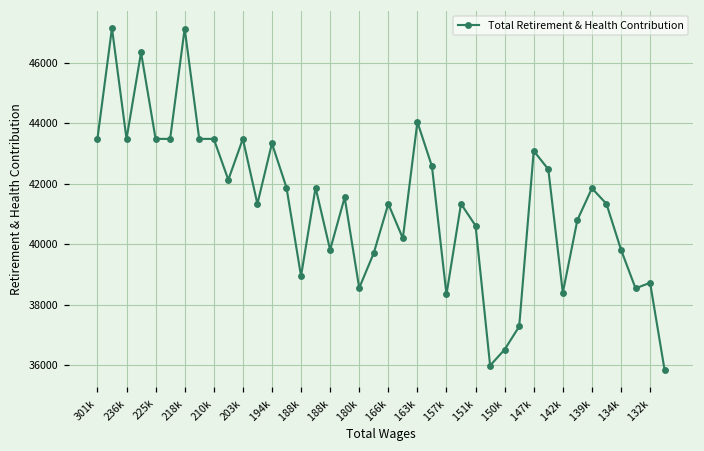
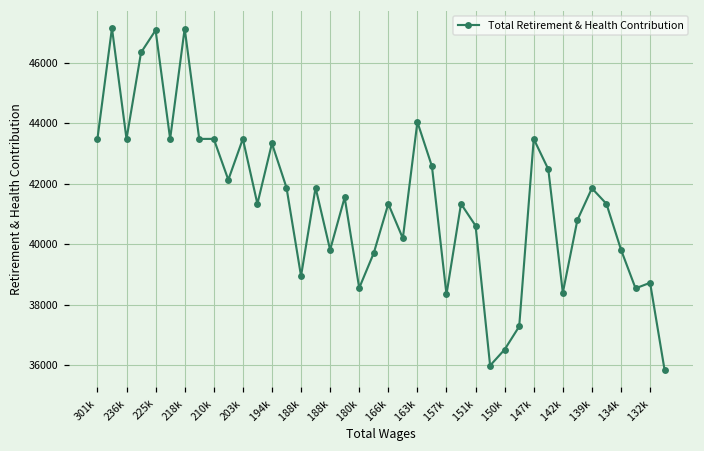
  {
    "301k": 43500,
    "236k": 43500,
-   "225k": 43500,
+   "225k": 47100,
    "218k": 47100,
    "210k": 43500,
    "203k": 43500,
    "194k": 43300,
    "180k": 38600,
    "166k": 41300,
    "163k": 44000,
    "157k": 38300,
    "151k": 40600,
    "150k": 36500,
-   "147k": 43100,
+   "147k": 43500,
    "142k": 38400,
    "139k": 41900,
    "134k": 39800,
    "132k": 38700
  }
